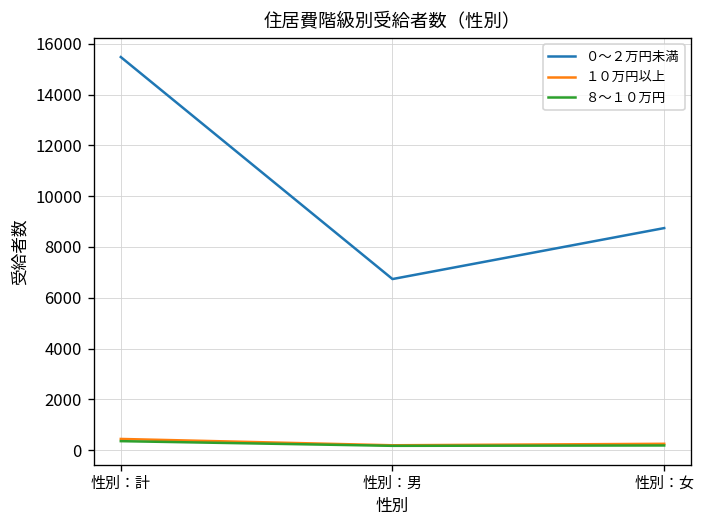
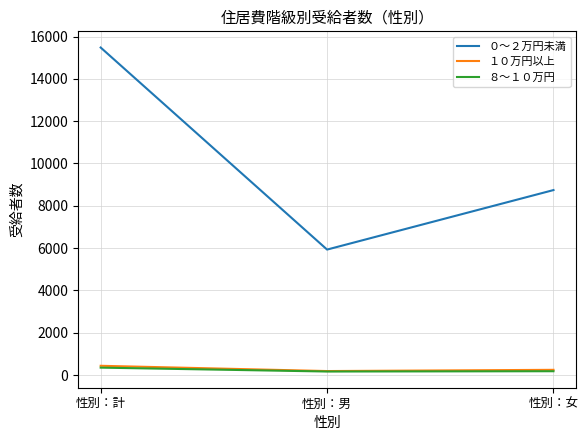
  {
    "０～２万円未満": {
      "性別：計": 15500,
-     "性別：男": 6700,
+     "性別：男": 5900,
      "性別：女": 8700
    }
  }
